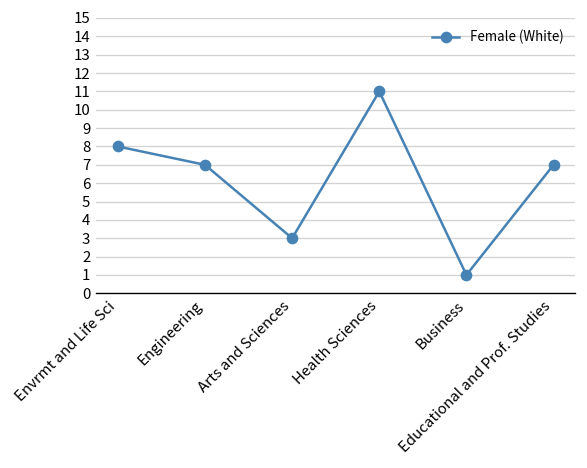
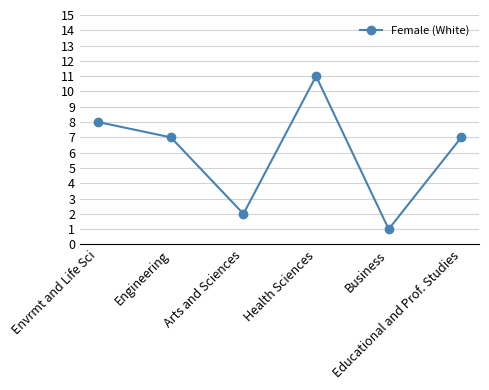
  {
    "Envrmt and Life Sci": 8,
    "Engineering": 7,
-   "Arts and Sciences": 3,
+   "Arts and Sciences": 2,
    "Health Sciences": 11,
    "Business": 1,
    "Educational and Prof. Studies": 7
  }
